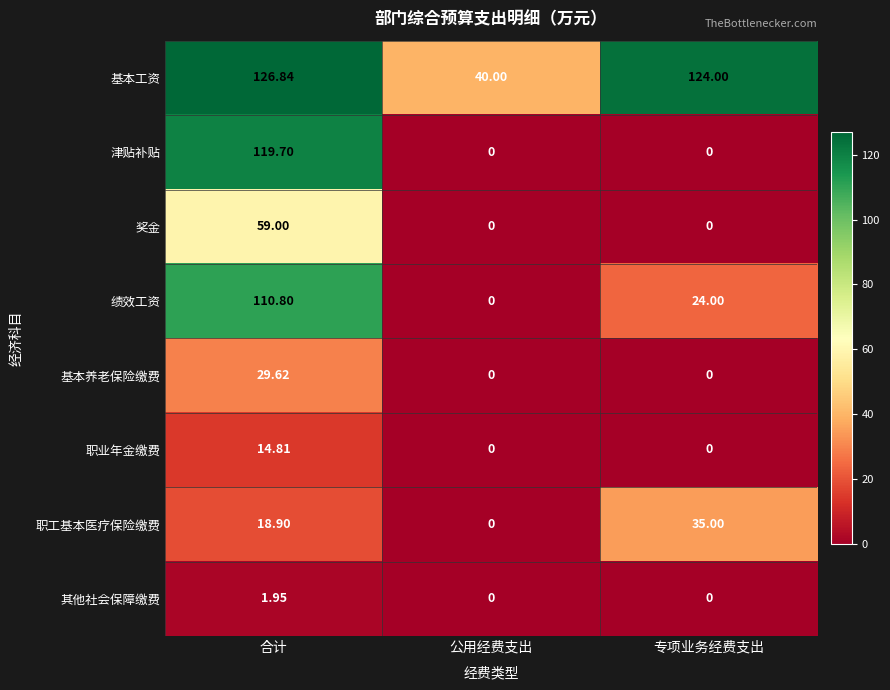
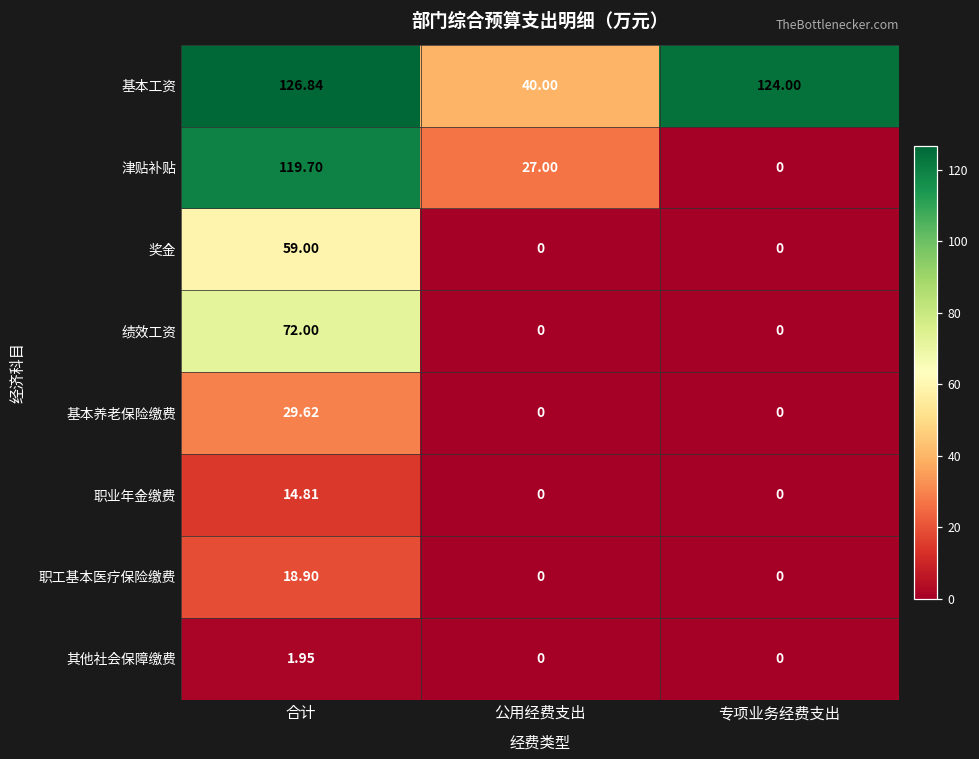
  {
    "基本工资": {
      "合计": 126.84,
      "公用经费支出": 40.00,
      "专项业务经费支出": 124.00
    },
    "津贴补贴": {
      "合计": 119.70,
-     "公用经费支出": 0,
+     "公用经费支出": 27.00,
      "专项业务经费支出": 0
    },
    "奖金": {
      "合计": 59.00,
      "公用经费支出": 0,
      "专项业务经费支出": 0
    },
    "绩效工资": {
-     "合计": 110.80,
+     "合计": 72.00,
      "公用经费支出": 0,
-     "专项业务经费支出": 24.00
+     "专项业务经费支出": 0
    },
    "基本养老保险缴费": {
      "合计": 29.62,
      "公用经费支出": 0,
      "专项业务经费支出": 0
    },
    "职业年金缴费": {
      "合计": 14.81,
      "公用经费支出": 0,
      "专项业务经费支出": 0
    },
    "职工基本医疗保险缴费": {
      "合计": 18.90,
      "公用经费支出": 0,
-     "专项业务经费支出": 35.00
+     "专项业务经费支出": 0
    },
    "其他社会保障缴费": {
      "合计": 1.95,
      "公用经费支出": 0,
      "专项业务经费支出": 0
    }
  }
